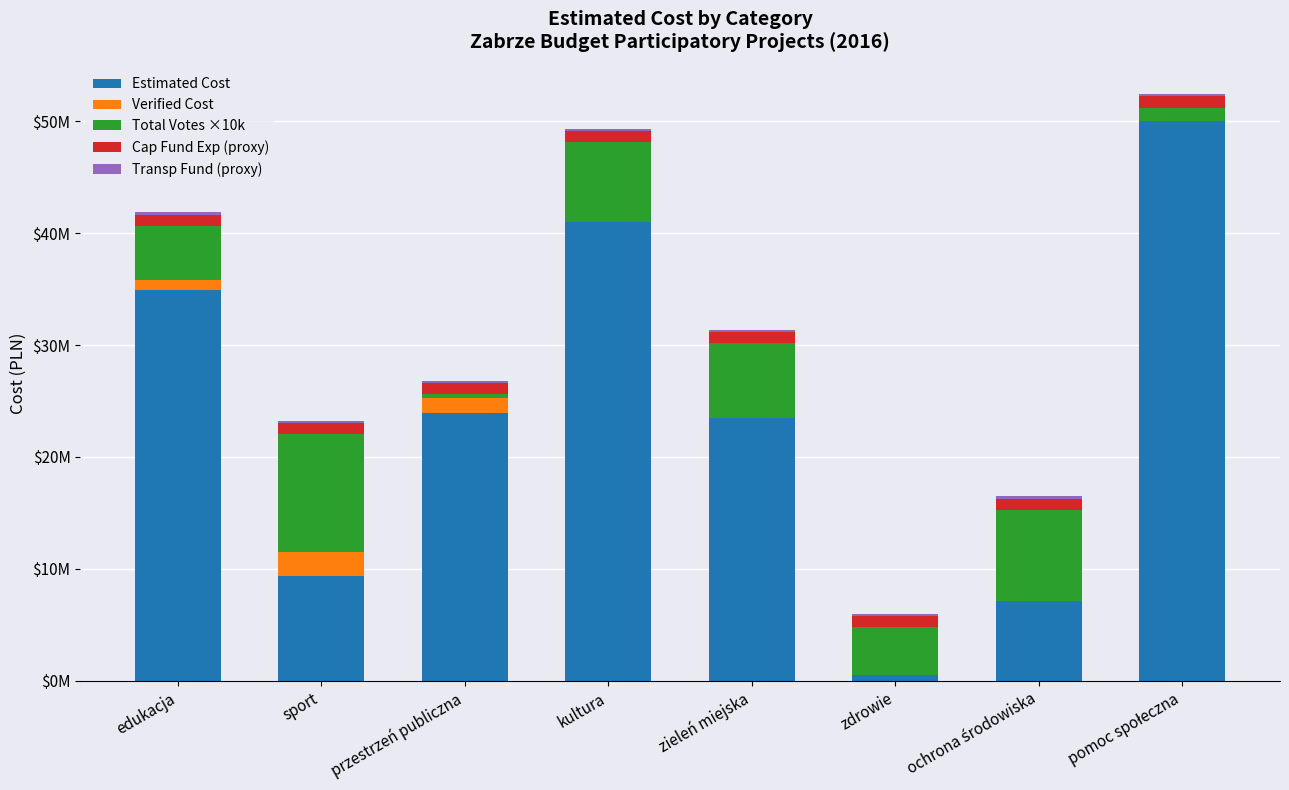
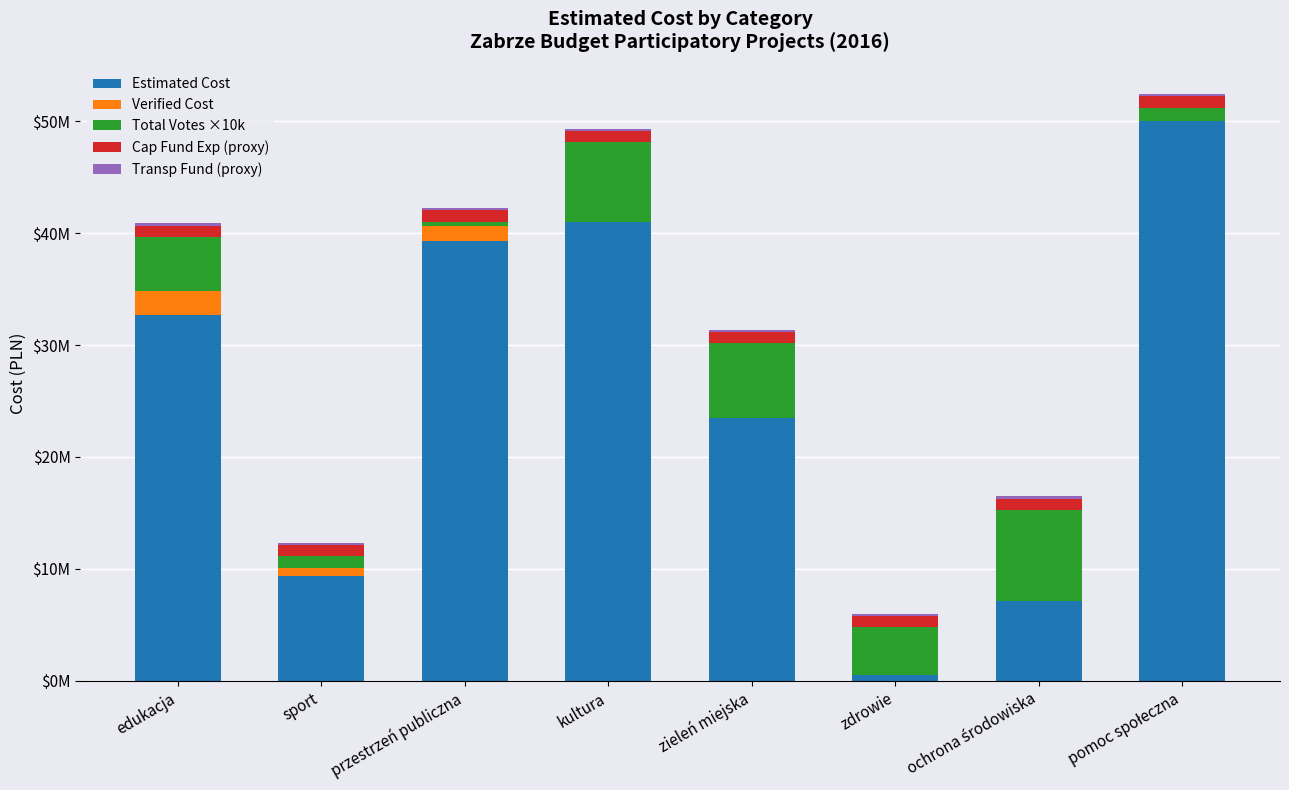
  {
    "Estimated Cost": {
-     "edukacja": "$34900000",
+     "edukacja": "$32700000",
      "sport": "$9400000",
-     "przestrzeń publiczna": "$23900000",
+     "przestrzeń publiczna": "$39300000",
      "kultura": "$41000000",
      "zieleń miejska": "$23500000",
      "zdrowie": "$600000",
      "ochrona środowiska": "$7100000",
      "pomoc społeczna": "$50000000"
    },
    "Verified Cost": {
-     "edukacja": "$900000",
-     "sport": "$2100000",
+     "edukacja": "$2100000",
+     "sport": "$700000",
      "przestrzeń publiczna": "$1400000",
      "kultura": "$0",
      "zieleń miejska": "$0",
      "zdrowie": "$0",
      "ochrona środowiska": "$0",
      "pomoc społeczna": "$0"
    },
    "Total Votes ×10k": {
      "edukacja": "$4900000",
-     "sport": "$10500000",
+     "sport": "$1000000",
      "przestrzeń publiczna": "$400000",
      "kultura": "$7100000",
      "zieleń miejska": "$6600000",
      "zdrowie": "$4200000",
      "ochrona środowiska": "$8200000",
      "pomoc społeczna": "$1200000"
    },
    "Cap Fund Exp (proxy)": {
      "edukacja": "$1000000",
      "sport": "$1000000",
      "przestrzeń publiczna": "$1000000",
      "kultura": "$1000000",
      "zieleń miejska": "$1000000",
      "zdrowie": "$1000000",
      "ochrona środowiska": "$1000000",
      "pomoc społeczna": "$1000000"
    }
  }
